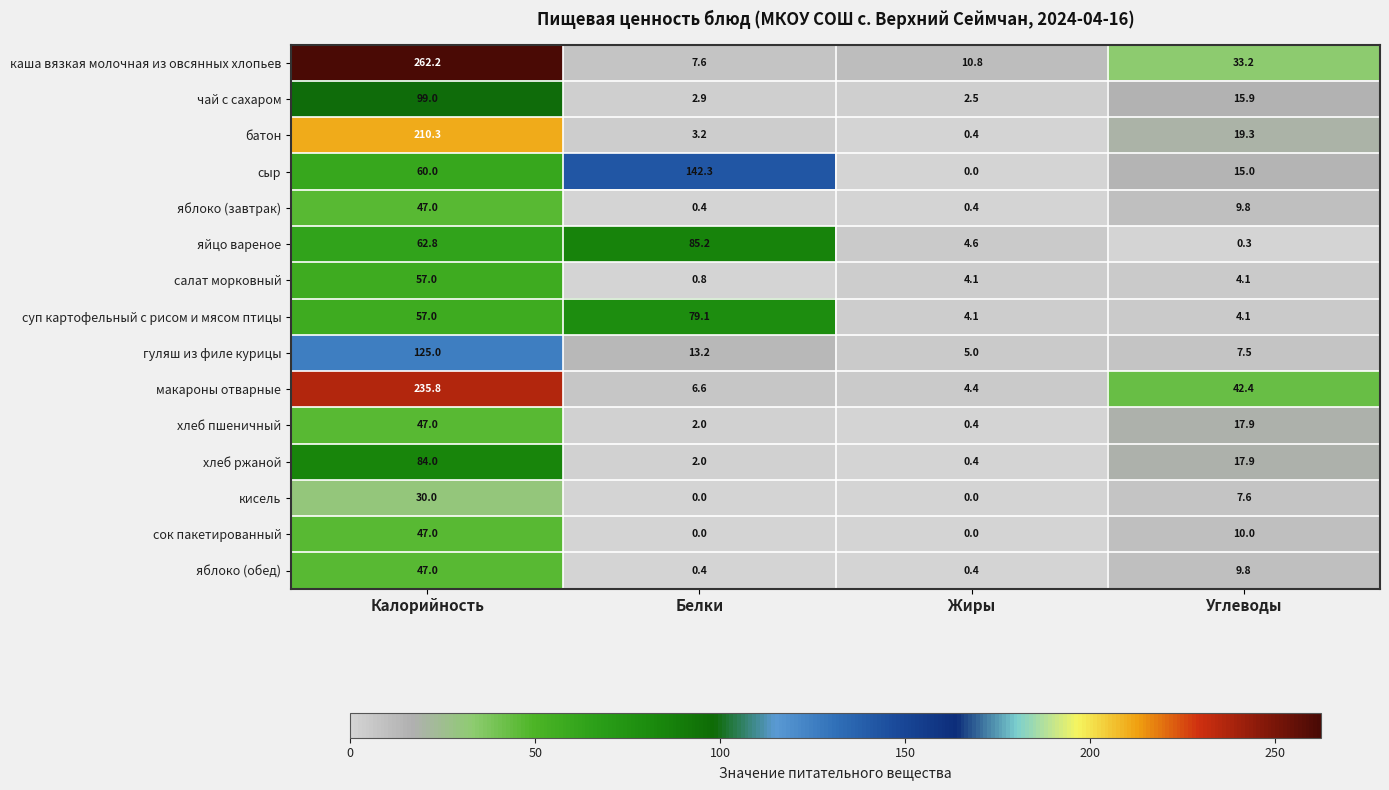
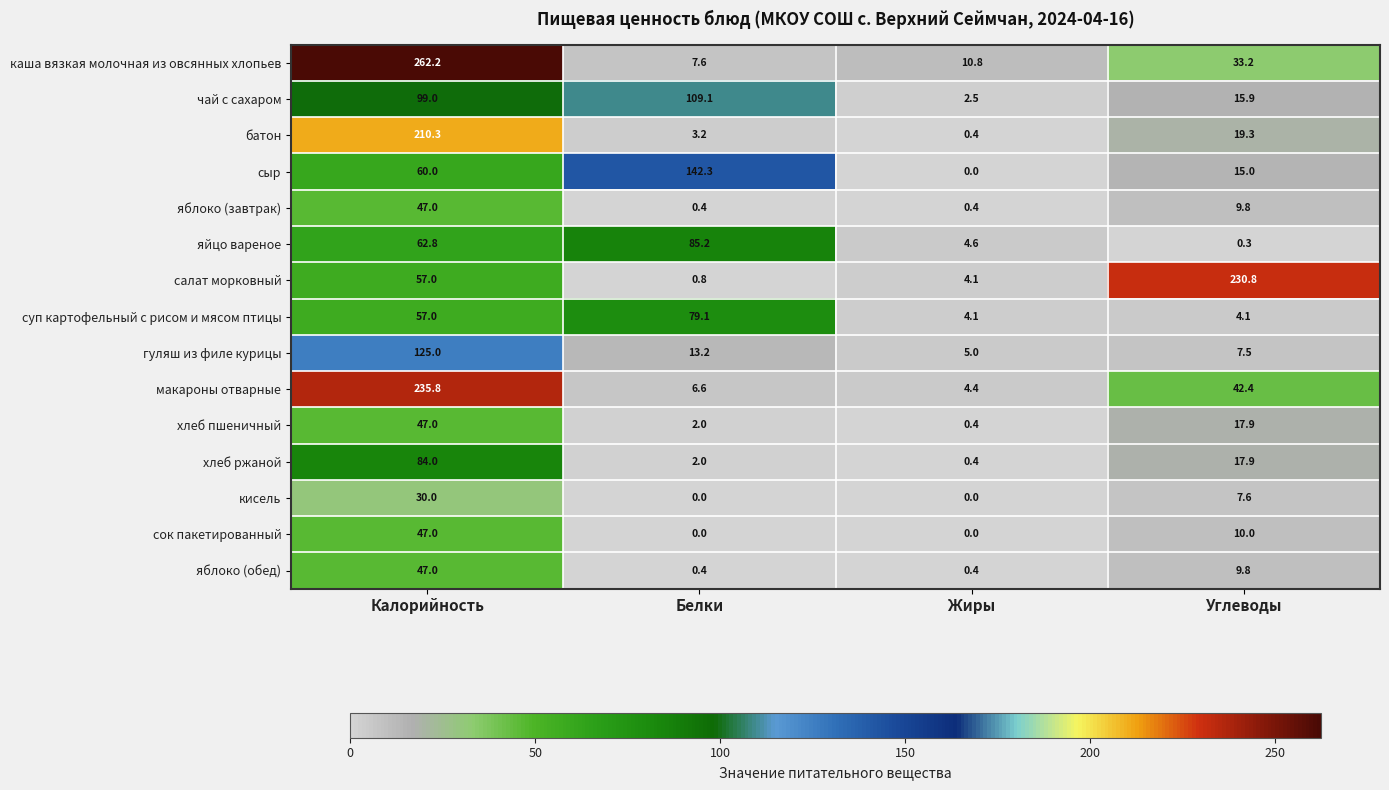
  {
    "каша вязкая молочная из овсянных хлопьев": {
      "Калорийность": 262.2,
      "Белки": 7.6,
      "Жиры": 10.8,
      "Углеводы": 33.2
    },
    "чай с сахаром": {
      "Калорийность": 99.0,
-     "Белки": 2.9,
+     "Белки": 109.1,
      "Жиры": 2.5,
      "Углеводы": 15.9
    },
    "батон": {
      "Калорийность": 210.3,
      "Белки": 3.2,
      "Жиры": 0.4,
      "Углеводы": 19.3
    },
    "сыр": {
      "Калорийность": 60.0,
      "Белки": 142.3,
      "Жиры": 0.0,
      "Углеводы": 15.0
    },
    "яблоко (завтрак)": {
      "Калорийность": 47.0,
      "Белки": 0.4,
      "Жиры": 0.4,
      "Углеводы": 9.8
    },
    "яйцо вареное": {
      "Калорийность": 62.8,
      "Белки": 85.2,
      "Жиры": 4.6,
      "Углеводы": 0.3
    },
    "салат морковный": {
      "Калорийность": 57.0,
      "Белки": 0.8,
      "Жиры": 4.1,
-     "Углеводы": 4.1
+     "Углеводы": 230.8
    },
    "суп картофельный с рисом и мясом птицы": {
      "Калорийность": 57.0,
      "Белки": 79.1,
      "Жиры": 4.1,
      "Углеводы": 4.1
    },
    "гуляш из филе курицы": {
      "Калорийность": 125.0,
      "Белки": 13.2,
      "Жиры": 5.0,
      "Углеводы": 7.5
    },
    "макароны отварные": {
      "Калорийность": 235.8,
      "Белки": 6.6,
      "Жиры": 4.4,
      "Углеводы": 42.4
    },
    "хлеб пшеничный": {
      "Калорийность": 47.0,
      "Белки": 2.0,
      "Жиры": 0.4,
      "Углеводы": 17.9
    },
    "хлеб ржаной": {
      "Калорийность": 84.0,
      "Белки": 2.0,
      "Жиры": 0.4,
      "Углеводы": 17.9
    },
    "кисель": {
      "Калорийность": 30.0,
      "Белки": 0.0,
      "Жиры": 0.0,
      "Углеводы": 7.6
    },
    "сок пакетированный": {
      "Калорийность": 47.0,
      "Белки": 0.0,
      "Жиры": 0.0,
      "Углеводы": 10.0
    },
    "яблоко (обед)": {
      "Калорийность": 47.0,
      "Белки": 0.4,
      "Жиры": 0.4,
      "Углеводы": 9.8
    }
  }
